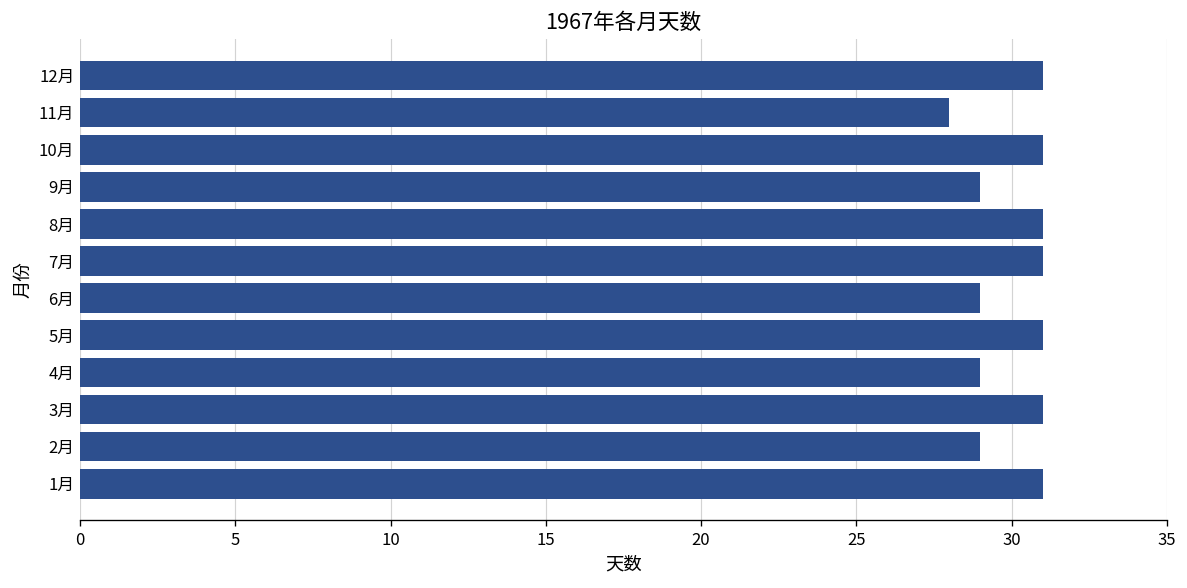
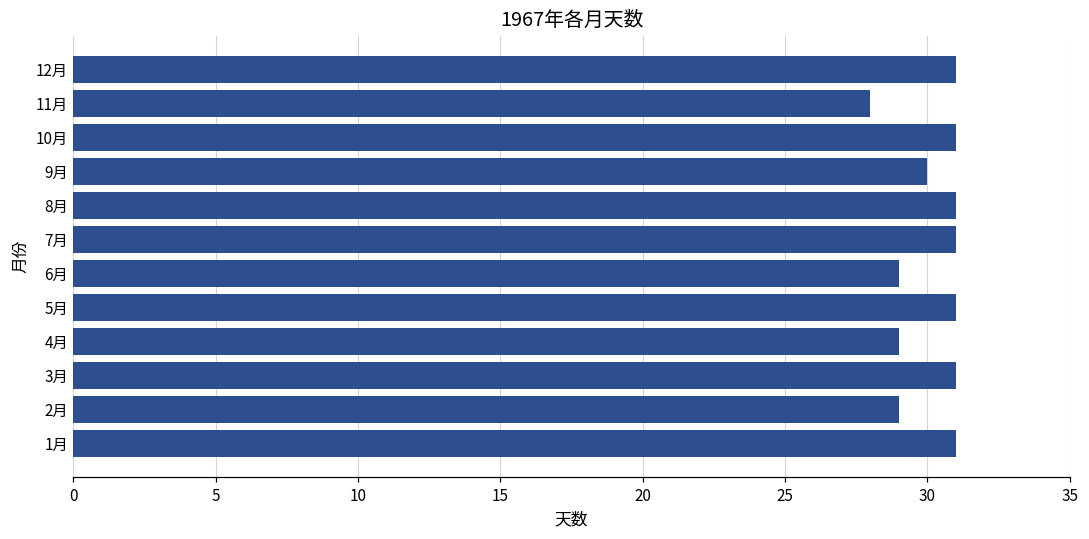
  {
    "12月": 31,
    "11月": 28,
    "10月": 31,
-   "9月": 29,
+   "9月": 30,
    "8月": 31,
    "7月": 31,
    "6月": 29,
    "5月": 31,
    "4月": 29,
    "3月": 31,
    "2月": 29,
    "1月": 31
  }
